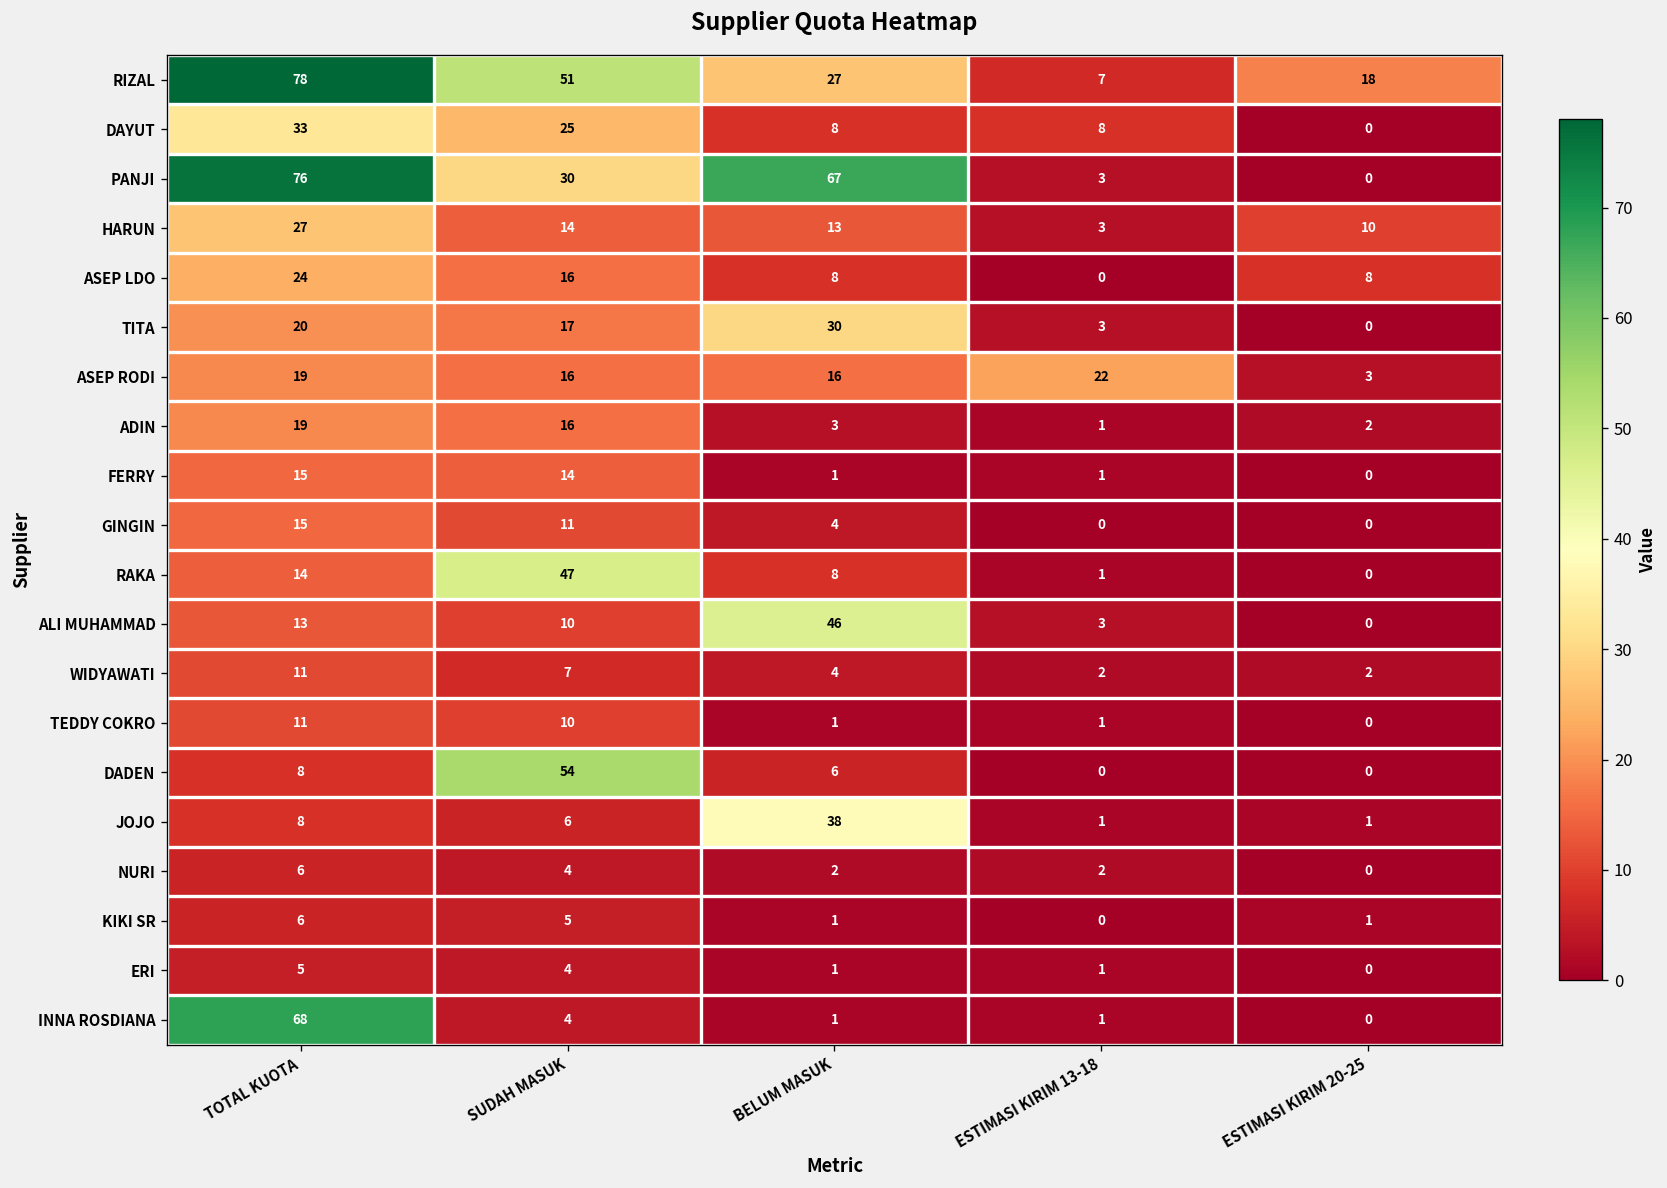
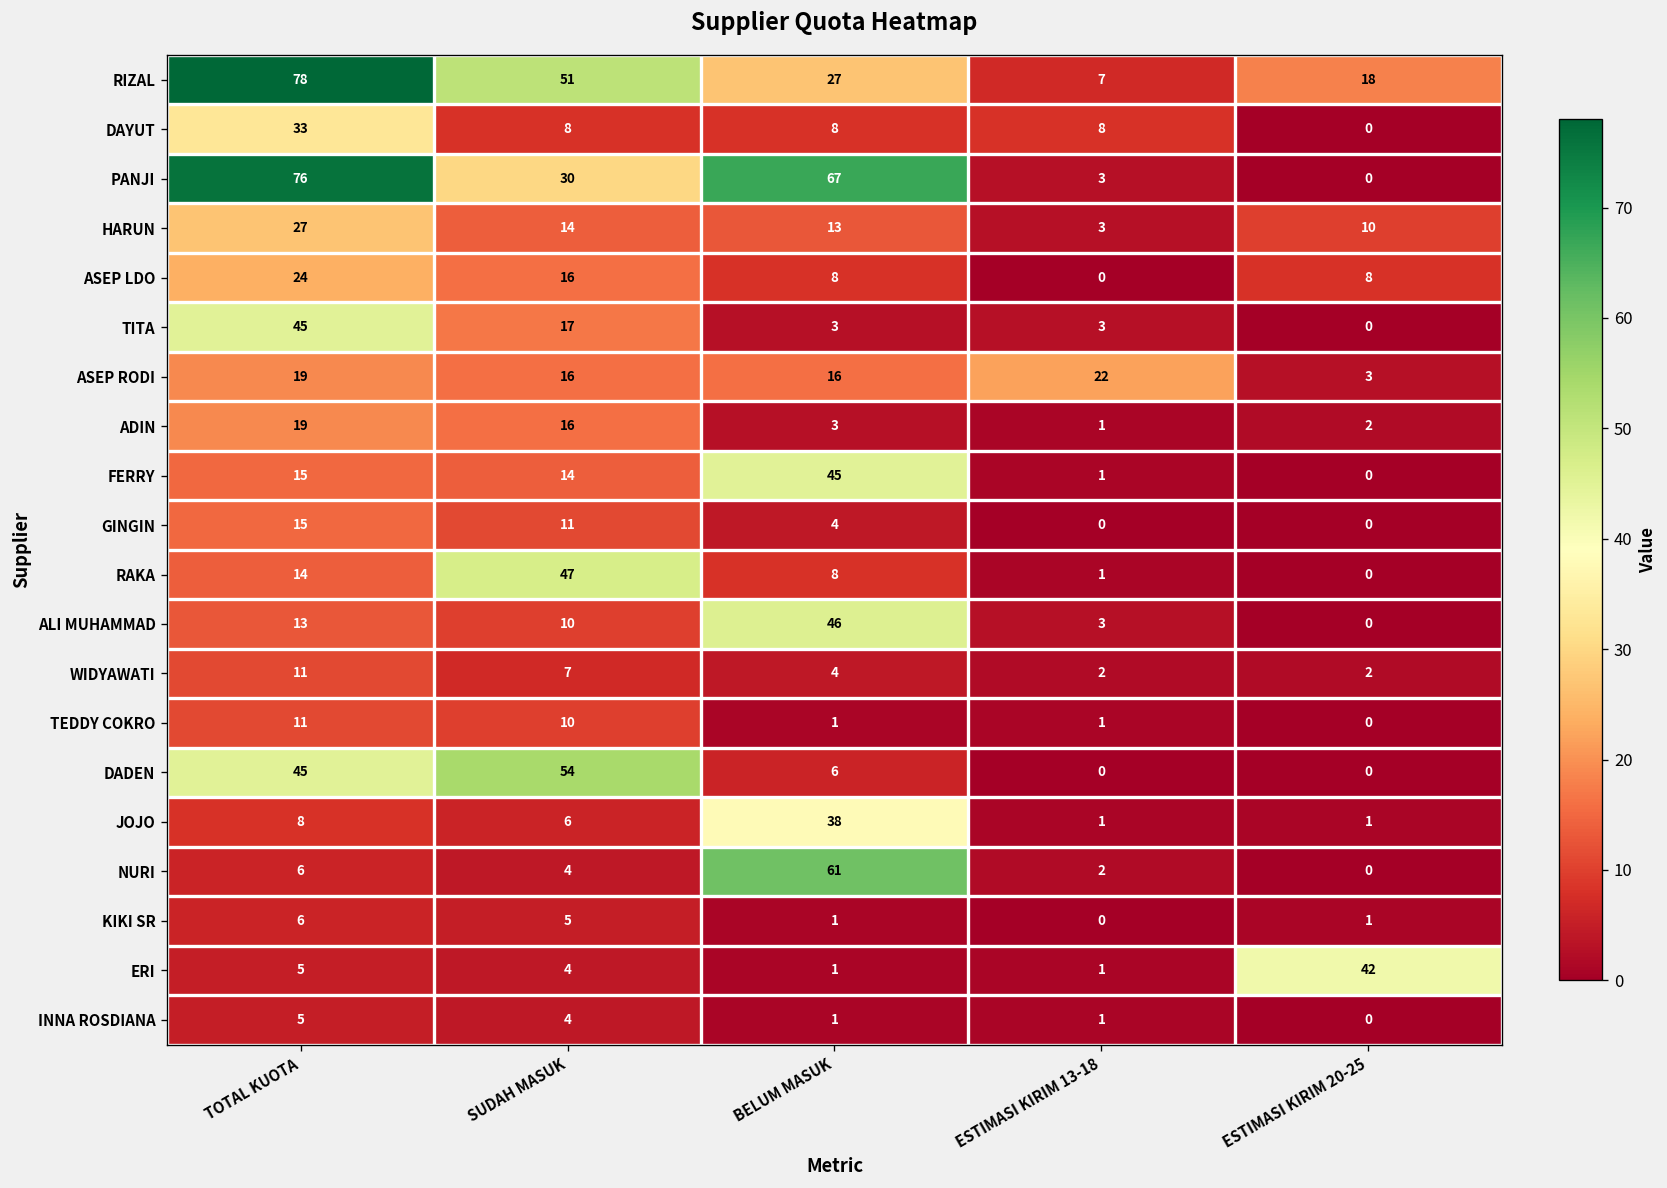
  {
    "RIZAL": {
      "TOTAL KUOTA": 78,
      "SUDAH MASUK": 51,
      "BELUM MASUK": 27,
      "ESTIMASI KIRIM 13-18": 7,
      "ESTIMASI KIRIM 20-25": 18
    },
    "DAYUT": {
      "TOTAL KUOTA": 33,
-     "SUDAH MASUK": 25,
+     "SUDAH MASUK": 8,
      "BELUM MASUK": 8,
      "ESTIMASI KIRIM 13-18": 8,
      "ESTIMASI KIRIM 20-25": 0
    },
    "PANJI": {
      "TOTAL KUOTA": 76,
      "SUDAH MASUK": 30,
      "BELUM MASUK": 67,
      "ESTIMASI KIRIM 13-18": 3,
      "ESTIMASI KIRIM 20-25": 0
    },
    "HARUN": {
      "TOTAL KUOTA": 27,
      "SUDAH MASUK": 14,
      "BELUM MASUK": 13,
      "ESTIMASI KIRIM 13-18": 3,
      "ESTIMASI KIRIM 20-25": 10
    },
    "ASEP LDO": {
      "TOTAL KUOTA": 24,
      "SUDAH MASUK": 16,
      "BELUM MASUK": 8,
      "ESTIMASI KIRIM 13-18": 0,
      "ESTIMASI KIRIM 20-25": 8
    },
    "TITA": {
-     "TOTAL KUOTA": 20,
+     "TOTAL KUOTA": 45,
      "SUDAH MASUK": 17,
-     "BELUM MASUK": 30,
+     "BELUM MASUK": 3,
      "ESTIMASI KIRIM 13-18": 3,
      "ESTIMASI KIRIM 20-25": 0
    },
    "ASEP RODI": {
      "TOTAL KUOTA": 19,
      "SUDAH MASUK": 16,
      "BELUM MASUK": 16,
      "ESTIMASI KIRIM 13-18": 22,
      "ESTIMASI KIRIM 20-25": 3
    },
    "ADIN": {
      "TOTAL KUOTA": 19,
      "SUDAH MASUK": 16,
      "BELUM MASUK": 3,
      "ESTIMASI KIRIM 13-18": 1,
      "ESTIMASI KIRIM 20-25": 2
    },
    "FERRY": {
      "TOTAL KUOTA": 15,
      "SUDAH MASUK": 14,
-     "BELUM MASUK": 1,
+     "BELUM MASUK": 45,
      "ESTIMASI KIRIM 13-18": 1,
      "ESTIMASI KIRIM 20-25": 0
    },
    "GINGIN": {
      "TOTAL KUOTA": 15,
      "SUDAH MASUK": 11,
      "BELUM MASUK": 4,
      "ESTIMASI KIRIM 13-18": 0,
      "ESTIMASI KIRIM 20-25": 0
    },
    "RAKA": {
      "TOTAL KUOTA": 14,
      "SUDAH MASUK": 47,
      "BELUM MASUK": 8,
      "ESTIMASI KIRIM 13-18": 1,
      "ESTIMASI KIRIM 20-25": 0
    },
    "ALI MUHAMMAD": {
      "TOTAL KUOTA": 13,
      "SUDAH MASUK": 10,
      "BELUM MASUK": 46,
      "ESTIMASI KIRIM 13-18": 3,
      "ESTIMASI KIRIM 20-25": 0
    },
    "WIDYAWATI": {
      "TOTAL KUOTA": 11,
      "SUDAH MASUK": 7,
      "BELUM MASUK": 4,
      "ESTIMASI KIRIM 13-18": 2,
      "ESTIMASI KIRIM 20-25": 2
    },
    "TEDDY COKRO": {
      "TOTAL KUOTA": 11,
      "SUDAH MASUK": 10,
      "BELUM MASUK": 1,
      "ESTIMASI KIRIM 13-18": 1,
      "ESTIMASI KIRIM 20-25": 0
    },
    "DADEN": {
-     "TOTAL KUOTA": 8,
+     "TOTAL KUOTA": 45,
      "SUDAH MASUK": 54,
      "BELUM MASUK": 6,
      "ESTIMASI KIRIM 13-18": 0,
      "ESTIMASI KIRIM 20-25": 0
    },
    "JOJO": {
      "TOTAL KUOTA": 8,
      "SUDAH MASUK": 6,
      "BELUM MASUK": 38,
      "ESTIMASI KIRIM 13-18": 1,
      "ESTIMASI KIRIM 20-25": 1
    },
    "NURI": {
      "TOTAL KUOTA": 6,
      "SUDAH MASUK": 4,
-     "BELUM MASUK": 2,
+     "BELUM MASUK": 61,
      "ESTIMASI KIRIM 13-18": 2,
      "ESTIMASI KIRIM 20-25": 0
    },
    "KIKI SR": {
      "TOTAL KUOTA": 6,
      "SUDAH MASUK": 5,
      "BELUM MASUK": 1,
      "ESTIMASI KIRIM 13-18": 0,
      "ESTIMASI KIRIM 20-25": 1
    },
    "ERI": {
      "TOTAL KUOTA": 5,
      "SUDAH MASUK": 4,
      "BELUM MASUK": 1,
      "ESTIMASI KIRIM 13-18": 1,
-     "ESTIMASI KIRIM 20-25": 0
+     "ESTIMASI KIRIM 20-25": 42
    },
    "INNA ROSDIANA": {
-     "TOTAL KUOTA": 68,
+     "TOTAL KUOTA": 5,
      "SUDAH MASUK": 4,
      "BELUM MASUK": 1,
      "ESTIMASI KIRIM 13-18": 1,
      "ESTIMASI KIRIM 20-25": 0
    }
  }
